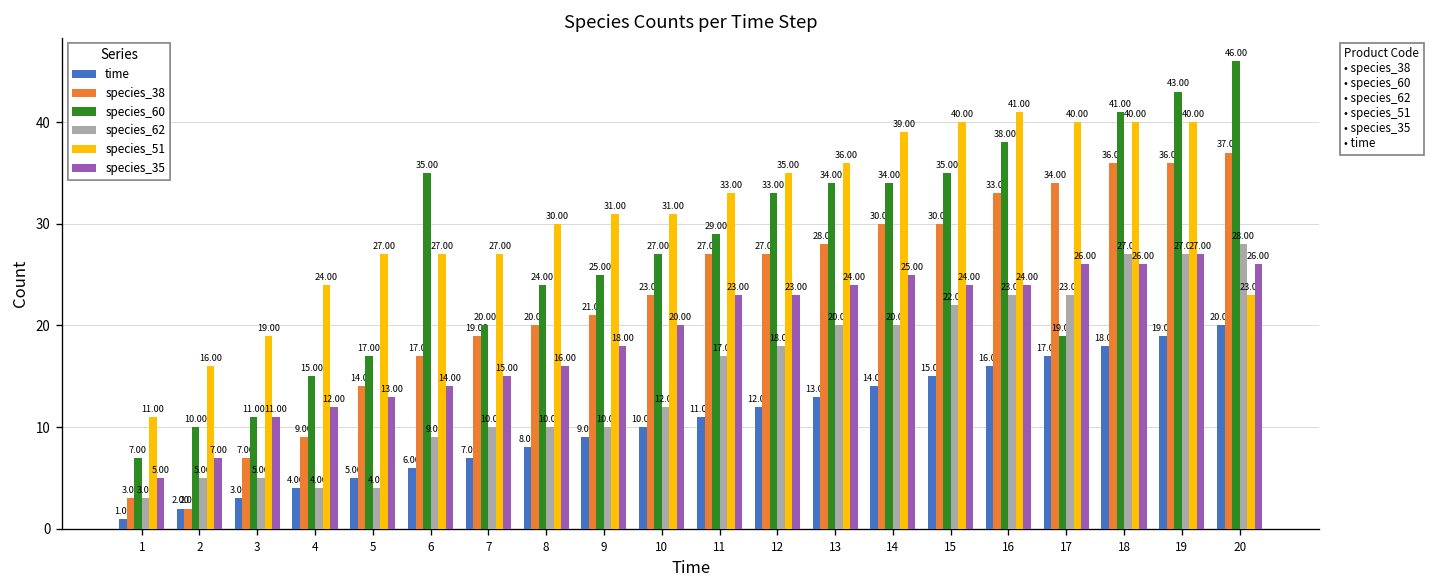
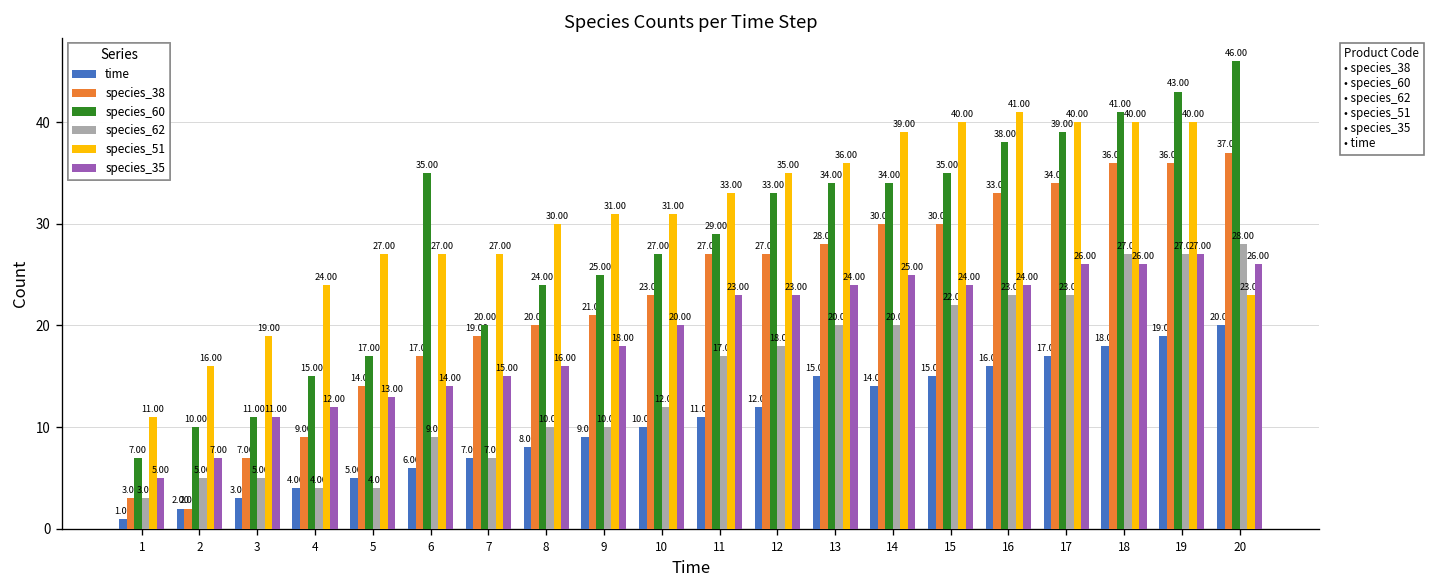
  {
    "time": {
      "1": 1.00,
      "3": 3.00,
      "4": 4.00,
      "5": 5.00,
      "6": 6.00,
      "7": 7.00,
      "8": 8.00,
      "9": 9.00,
      "10": 10.00,
      "11": 11.00,
      "12": 12.00,
-     "13": 13.00,
+     "13": 15.00,
      "14": 14.00,
      "15": 15.00,
      "16": 16.00,
      "17": 17.00,
      "18": 18.00,
      "19": 19.00,
      "20": 20.00
    },
    "species_38": {
      "1": 3.00,
      "3": 7.00,
      "4": 9.00,
      "5": 14.00,
      "6": 17.00,
      "7": 19.00,
      "8": 20.00,
      "9": 21.00,
      "10": 23.00,
      "11": 27.00,
      "12": 27.00,
      "13": 28.00,
      "14": 30.00,
      "15": 30.00,
      "16": 33.00,
      "17": 34.00,
      "18": 36.00,
      "19": 36.00,
      "20": 37.00
    },
    "species_60": {
      "1": 7.00,
      "2": 10.00,
      "3": 11.00,
      "4": 15.00,
      "5": 17.00,
      "6": 35.00,
      "7": 20.00,
      "8": 24.00,
      "9": 25.00,
      "10": 27.00,
      "11": 29.00,
      "12": 33.00,
      "13": 34.00,
      "14": 34.00,
      "15": 35.00,
      "16": 38.00,
-     "17": 19.00,
+     "17": 39.00,
      "18": 41.00,
      "19": 43.00,
      "20": 46.00
    },
    "species_62": {
      "1": 3.00,
      "2": 5.00,
      "3": 5.00,
      "4": 4.00,
      "5": 4.00,
      "6": 9.00,
-     "7": 10.00,
+     "7": 7.00,
      "8": 10.00,
      "9": 10.00,
      "10": 12.00,
      "11": 17.00,
      "12": 18.00,
      "13": 20.00,
      "14": 20.00,
      "15": 22.00,
      "16": 23.00,
      "17": 23.00,
      "18": 27.00,
      "20": 28.00
    },
    "species_51": {
      "1": 11.00,
      "2": 16.00,
      "3": 19.00,
      "4": 24.00,
      "5": 27.00,
      "6": 27.00,
      "7": 27.00,
      "8": 30.00,
      "9": 31.00,
      "10": 31.00,
      "11": 33.00,
      "12": 35.00,
      "13": 36.00,
      "14": 39.00,
      "15": 40.00,
      "16": 41.00,
      "17": 40.00,
      "18": 40.00,
      "19": 40.00,
      "20": 23.00
    },
    "species_35": {
      "1": 5.00,
      "2": 7.00,
      "3": 11.00,
      "4": 12.00,
      "5": 13.00,
      "6": 14.00,
      "7": 15.00,
      "8": 16.00,
      "9": 18.00,
      "10": 20.00,
      "11": 23.00,
      "12": 23.00,
      "13": 24.00,
      "14": 25.00,
      "15": 24.00,
      "16": 24.00,
      "17": 26.00,
      "18": 26.00,
      "20": 26.00
    }
  }
